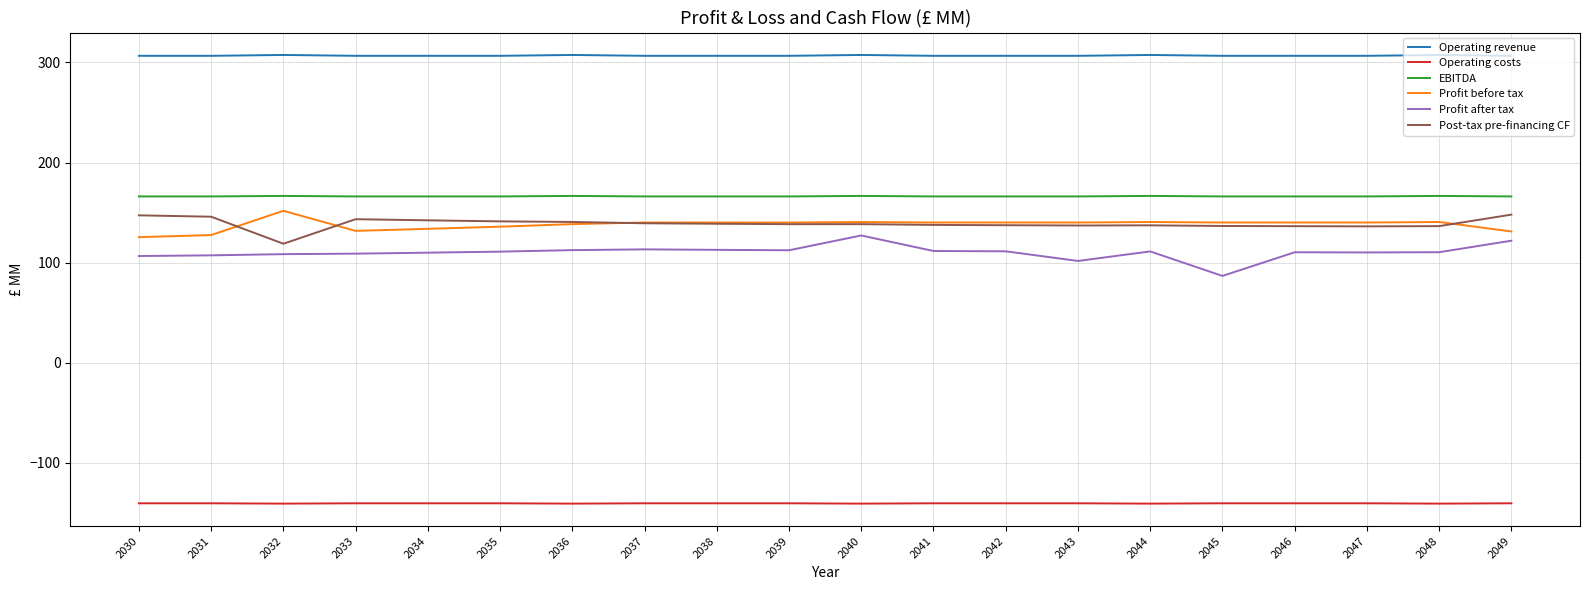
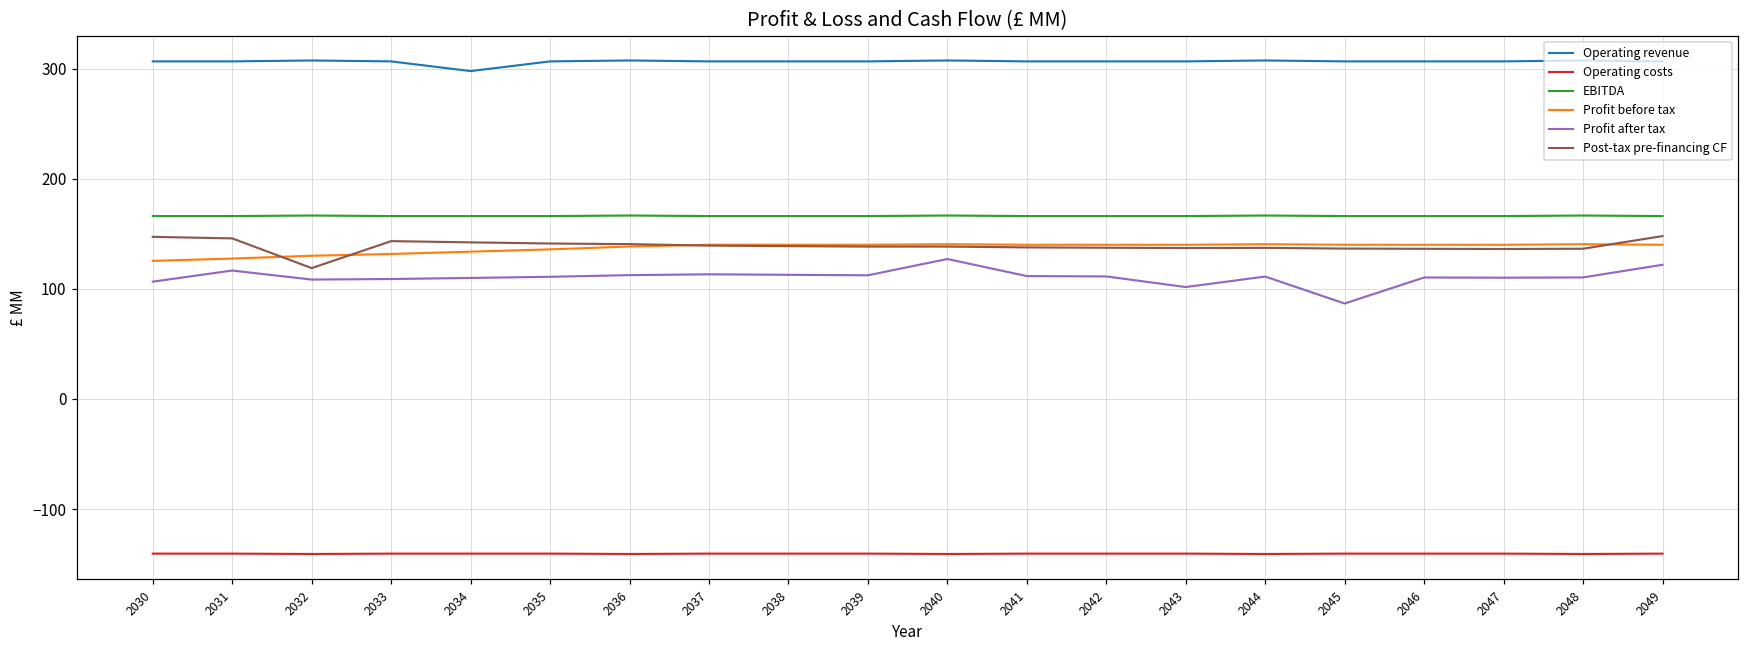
  {
    "Operating revenue": {
      "2030": 307,
      "2031": 307,
      "2032": 307,
      "2033": 307,
-     "2034": 307,
+     "2034": 298,
      "2035": 307,
      "2036": 307,
      "2037": 307,
      "2038": 307,
      "2039": 307,
      "2040": 307,
      "2041": 307,
      "2042": 307,
      "2043": 307,
      "2044": 307,
      "2045": 307,
      "2046": 307,
      "2047": 307
    },
    "Operating costs": {
      "2030": -141,
      "2031": -141,
      "2032": -141,
      "2033": -141,
      "2034": -141,
      "2035": -141,
      "2036": -141,
      "2037": -141,
      "2038": -141,
      "2039": -141,
      "2040": -141,
      "2041": -141,
      "2042": -141,
      "2043": -141,
      "2044": -141,
      "2045": -141,
      "2046": -141,
      "2047": -141,
      "2048": -141,
      "2049": -141
    },
    "EBITDA": {
      "2030": 166,
      "2031": 166,
      "2032": 167,
      "2033": 166,
      "2034": 166,
      "2035": 166,
      "2036": 167,
      "2037": 166,
      "2038": 166,
      "2039": 166,
      "2040": 167,
      "2041": 166,
      "2042": 166,
      "2043": 166,
      "2044": 167,
      "2045": 166,
      "2046": 166,
      "2047": 166,
      "2048": 167,
      "2049": 166
    },
    "Profit before tax": {
      "2030": 125,
      "2031": 128,
-     "2032": 152,
+     "2032": 130,
      "2033": 132,
      "2034": 134,
      "2035": 136,
      "2042": 140,
      "2043": 140,
      "2044": 141,
      "2045": 140,
      "2046": 140,
      "2047": 140,
      "2048": 141,
-     "2049": 131
+     "2049": 140
    },
    "Profit after tax": {
      "2030": 107,
-     "2031": 107,
+     "2031": 117,
      "2032": 108,
      "2033": 109,
      "2034": 110,
      "2035": 111,
      "2036": 112,
      "2037": 113,
      "2038": 113,
      "2039": 112,
      "2040": 127,
      "2041": 112,
      "2042": 111,
      "2043": 102,
      "2044": 111,
      "2045": 87,
      "2046": 110,
      "2047": 110,
      "2048": 110,
      "2049": 122
    },
    "Post-tax pre-financing CF": {
      "2030": 147,
      "2031": 146,
      "2032": 119,
      "2033": 143,
      "2034": 142,
      "2035": 141,
      "2042": 137,
      "2043": 137,
      "2044": 137,
      "2045": 137,
      "2046": 136,
      "2047": 136,
      "2048": 136,
      "2049": 148
    }
  }
